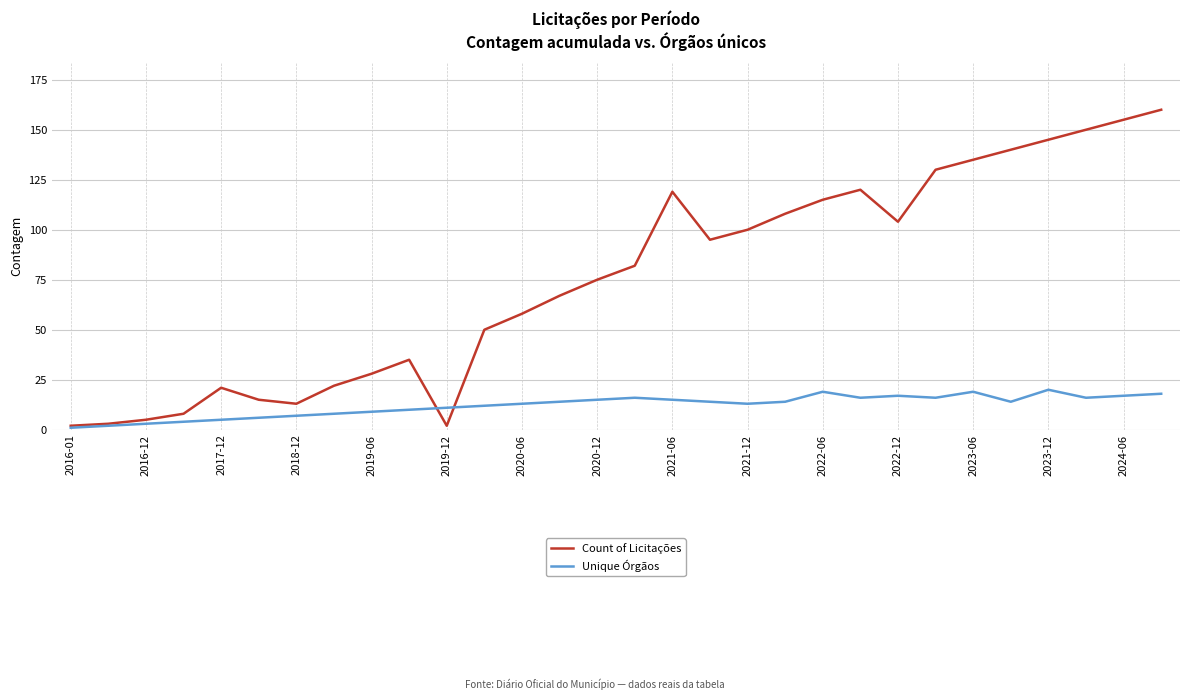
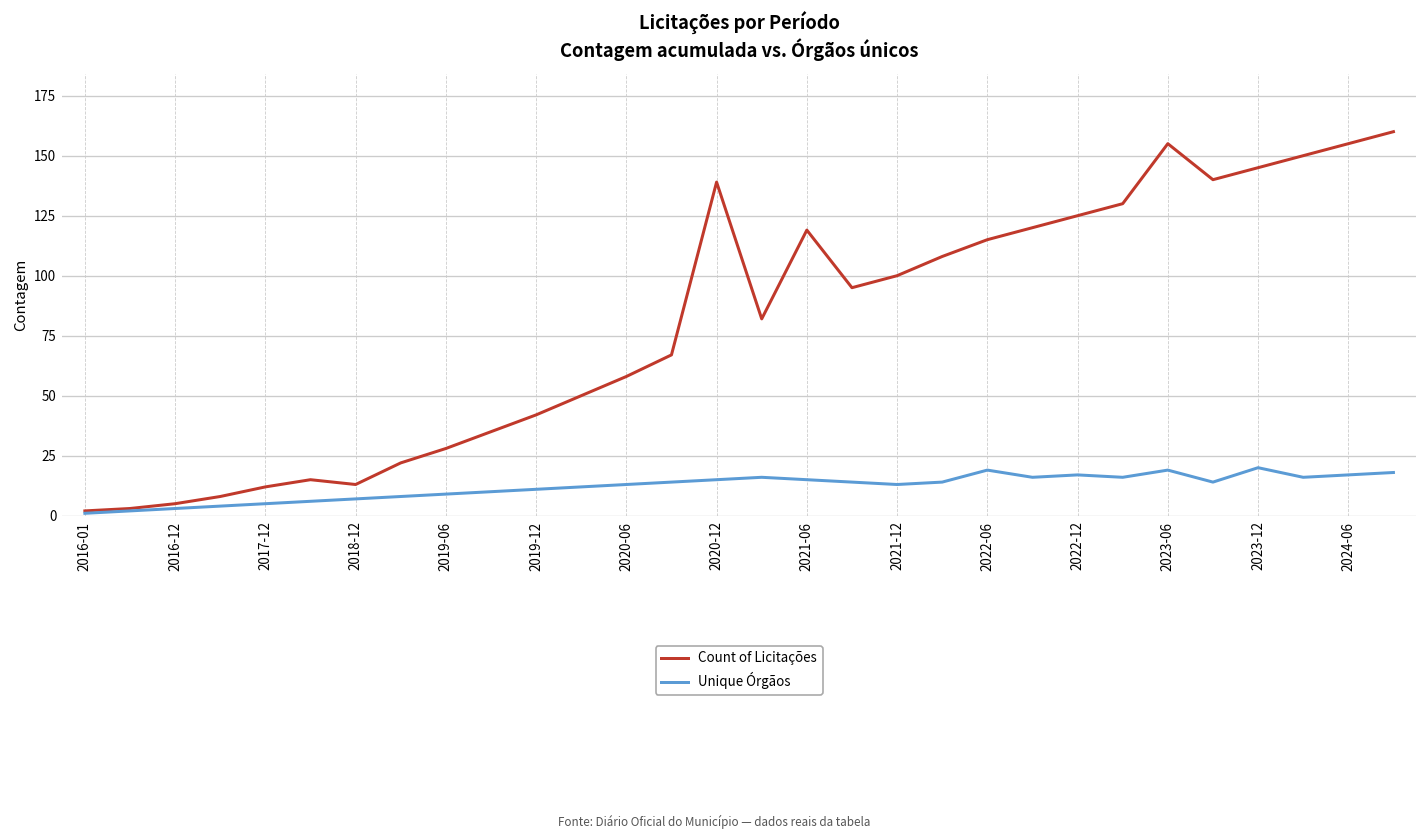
  {
    "Count of Licitações": {
      "2016-12": 5,
-     "2017-12": 21,
+     "2017-12": 12,
      "2018-12": 13,
      "2019-06": 28,
-     "2019-12": 2,
+     "2019-12": 42,
      "2020-06": 58,
-     "2020-12": 75,
+     "2020-12": 139,
      "2021-06": 119,
      "2021-12": 100,
      "2022-06": 115,
-     "2022-12": 104,
-     "2023-06": 135,
+     "2022-12": 125,
+     "2023-06": 155,
      "2023-12": 145,
      "2024-06": 155
    },
    "Unique Órgãos": {
      "2016-12": 3,
      "2017-12": 5,
      "2018-12": 7,
      "2019-06": 9,
      "2019-12": 11,
      "2020-06": 13,
      "2020-12": 15,
      "2021-06": 15,
      "2021-12": 13,
      "2022-06": 19,
      "2022-12": 17,
      "2023-06": 19,
      "2023-12": 20,
      "2024-06": 17
    }
  }
